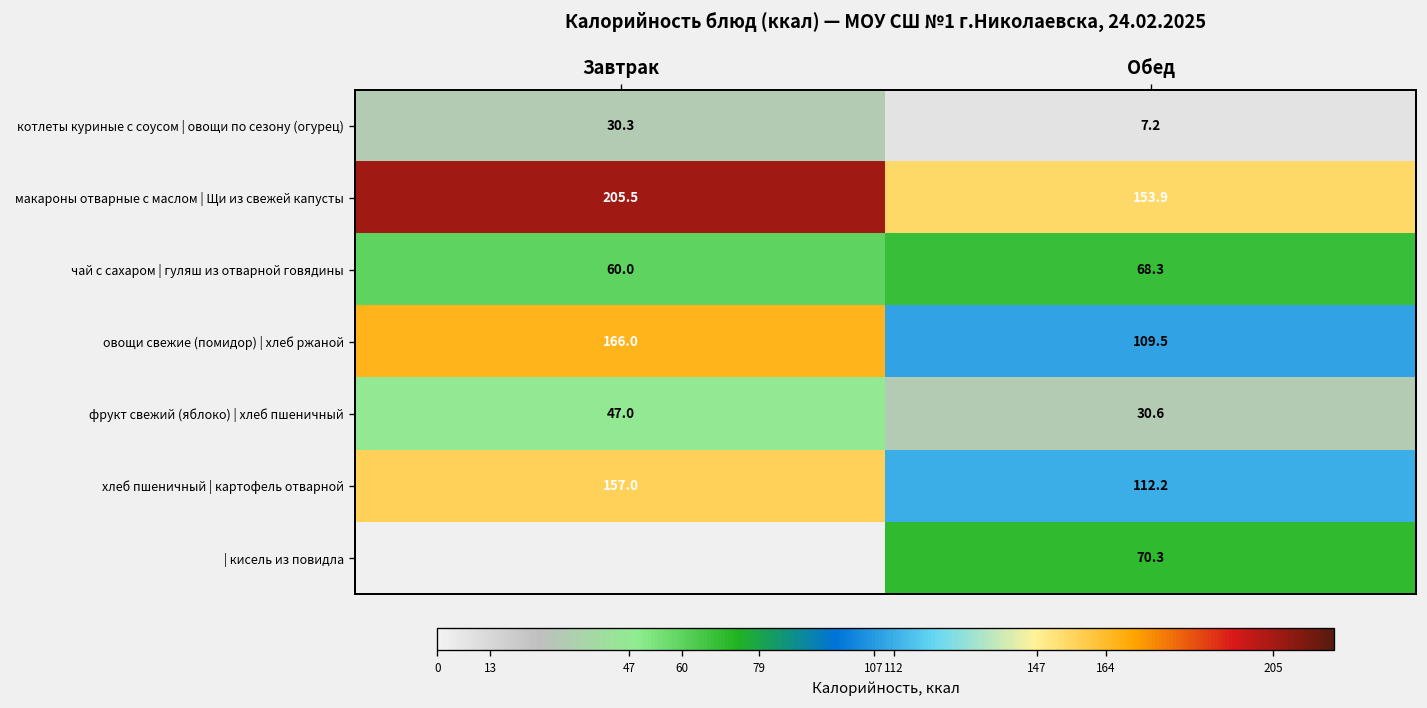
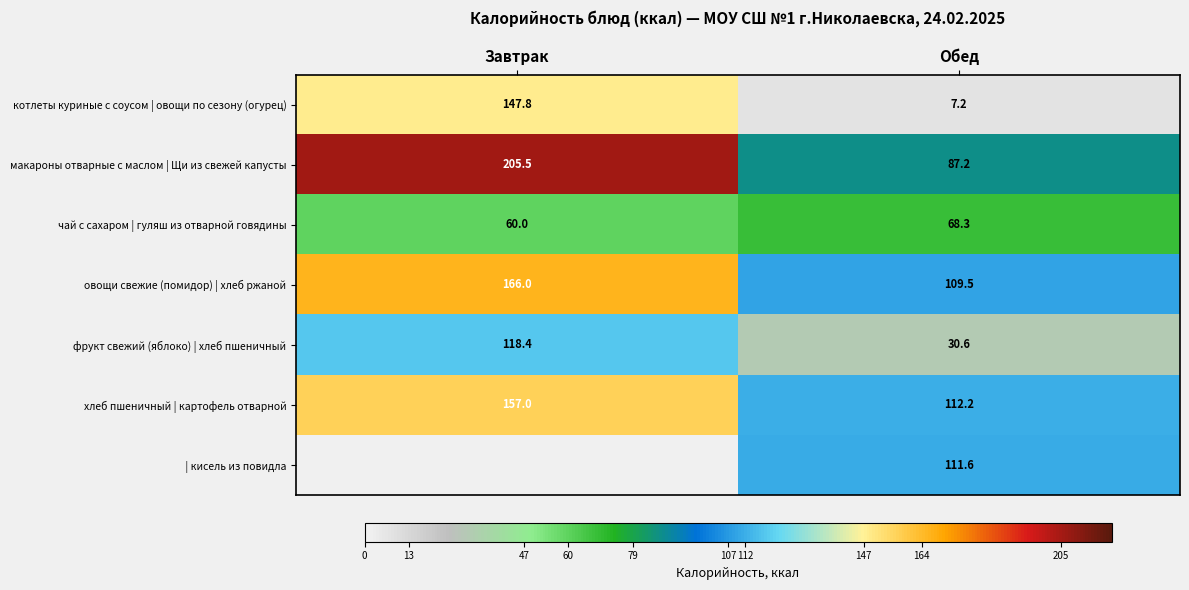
  {
    "котлеты куриные с соусом | овощи по сезону (огурец)": {
-     "Завтрак": 30.3,
+     "Завтрак": 147.8,
      "Обед": 7.2
    },
    "макароны отварные с маслом | Щи из свежей капусты": {
      "Завтрак": 205.5,
-     "Обед": 153.9
+     "Обед": 87.2
    },
    "чай с сахаром | гуляш из отварной говядины": {
      "Завтрак": 60.0,
      "Обед": 68.3
    },
    "овощи свежие (помидор) | хлеб ржаной": {
      "Завтрак": 166.0,
      "Обед": 109.5
    },
    "фрукт свежий (яблоко) | хлеб пшеничный": {
-     "Завтрак": 47.0,
+     "Завтрак": 118.4,
      "Обед": 30.6
    },
    "хлеб пшеничный | картофель отварной": {
      "Завтрак": 157.0,
      "Обед": 112.2
    },
    "| кисель из повидла": {
-     "Обед": 70.3
+     "Обед": 111.6
    }
  }
